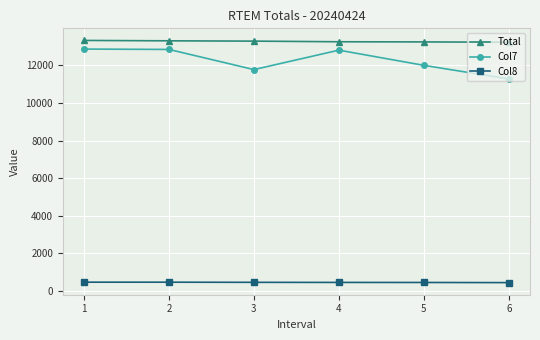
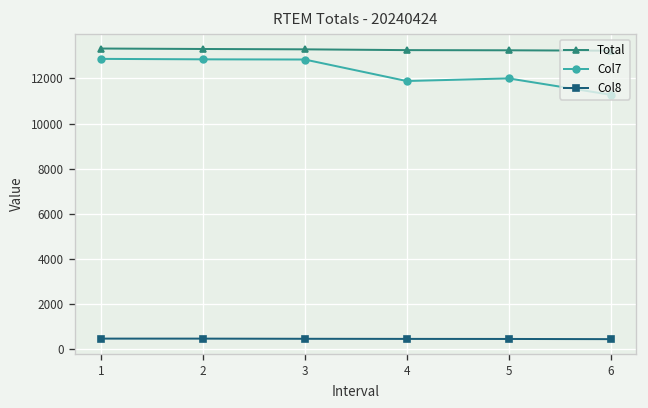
  {
    "Col7": {
      "1": 12900,
      "2": 12900,
-     "3": 11800,
-     "4": 12800,
+     "3": 12800,
+     "4": 11900,
      "5": 12000
    }
  }
